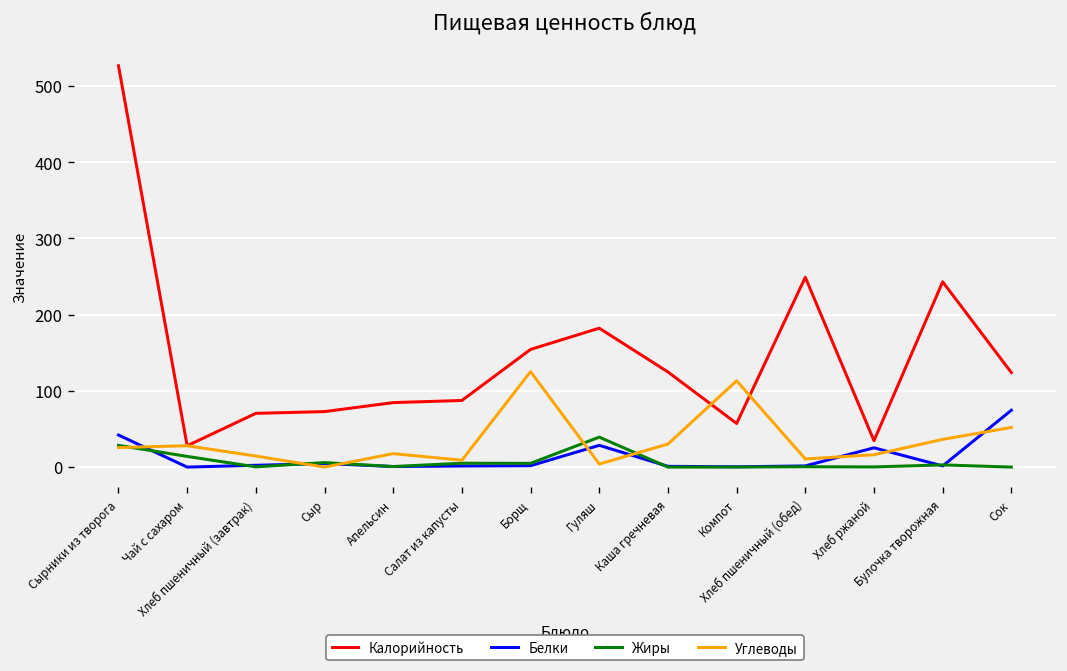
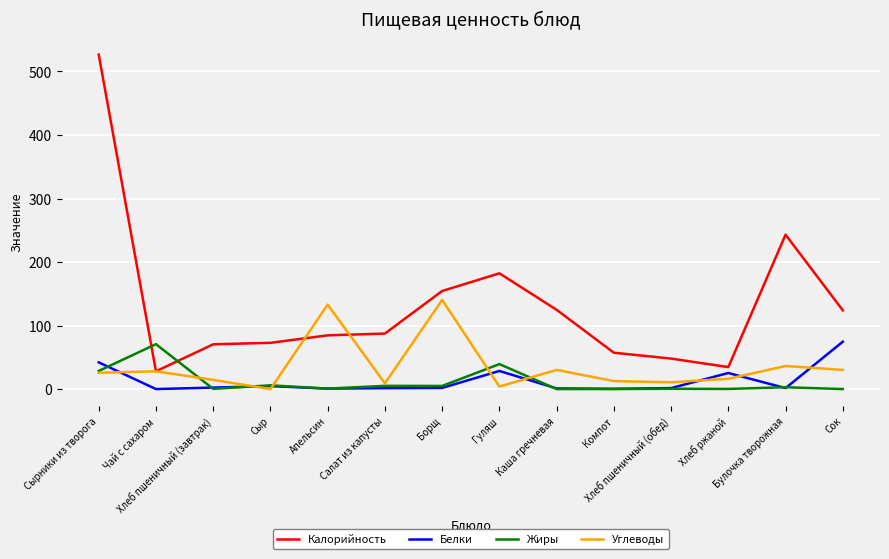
  {
    "Калорийность": {
      "Сырники из творога": 530,
      "Хлеб пшеничный (завтрак)": 70,
      "Сыр": 70,
      "Апельсин": 80,
      "Салат из капусты": 90,
      "Борщ": 150,
      "Гуляш": 180,
      "Каша гречневая": 120,
      "Компот": 60,
-     "Хлеб пшеничный (обед)": 250,
+     "Хлеб пшеничный (обед)": 50,
      "Хлеб ржаной": 30,
      "Булочка творожная": 240,
      "Сок": 120
    },
    "Белки": {
      "Сырники из творога": 40,
      "Чай с сахаром": 0,
      "Гуляш": 30,
      "Хлеб ржаной": 30,
      "Сок": 70
    },
    "Жиры": {
-     "Чай с сахаром": 10,
+     "Чай с сахаром": 70,
      "Гуляш": 40,
      "Хлеб ржаной": 0,
      "Сок": 0
    },
    "Углеводы": {
      "Хлеб пшеничный (завтрак)": 10,
      "Сыр": 0,
-     "Апельсин": 20,
-     "Борщ": 130,
+     "Апельсин": 130,
+     "Борщ": 140,
      "Гуляш": 0,
      "Каша гречневая": 30,
-     "Компот": 110,
+     "Компот": 10,
      "Хлеб пшеничный (обед)": 10,
      "Хлеб ржаной": 20,
      "Булочка творожная": 40,
-     "Сок": 50
+     "Сок": 30
    }
  }
